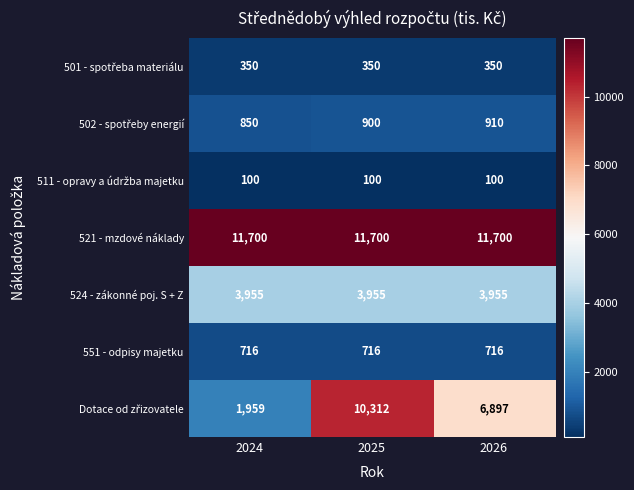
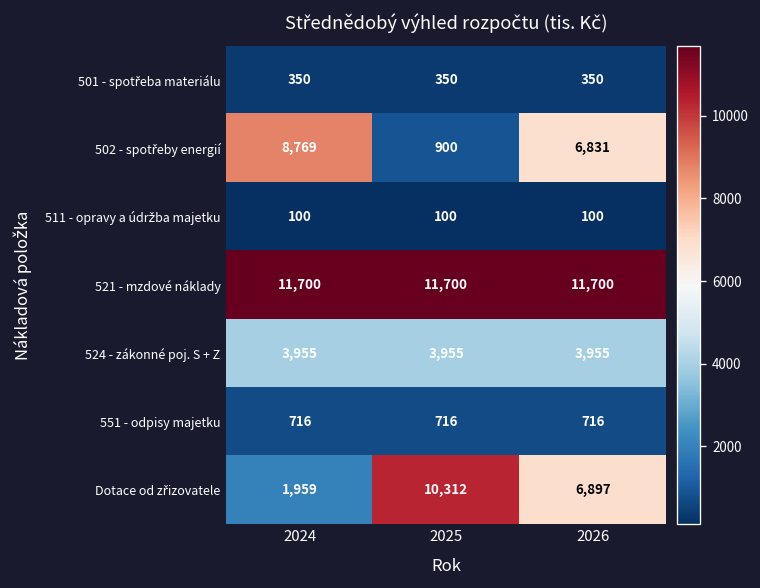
  {
    "501 - spotřeba materiálu": {
      "2024": "350",
      "2025": "350",
      "2026": "350"
    },
    "502 - spotřeby energií": {
-     "2024": "850",
+     "2024": "8,769",
      "2025": "900",
-     "2026": "910"
+     "2026": "6,831"
    },
    "511 - opravy a údržba majetku": {
      "2024": "100",
      "2025": "100",
      "2026": "100"
    },
    "521 - mzdové náklady": {
      "2024": "11,700",
      "2025": "11,700",
      "2026": "11,700"
    },
    "524 - zákonné poj. S + Z": {
      "2024": "3,955",
      "2025": "3,955",
      "2026": "3,955"
    },
    "551 - odpisy majetku": {
      "2024": "716",
      "2025": "716",
      "2026": "716"
    },
    "Dotace od zřizovatele": {
      "2024": "1,959",
      "2025": "10,312",
      "2026": "6,897"
    }
  }
